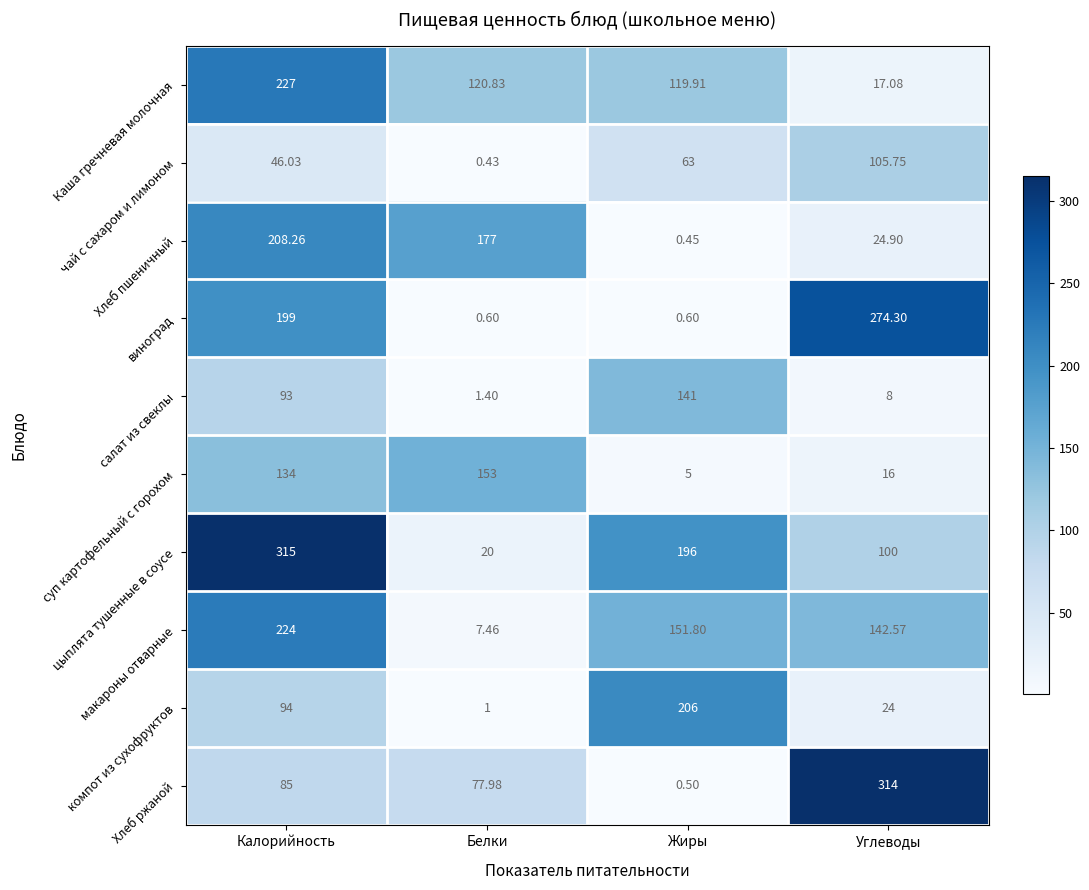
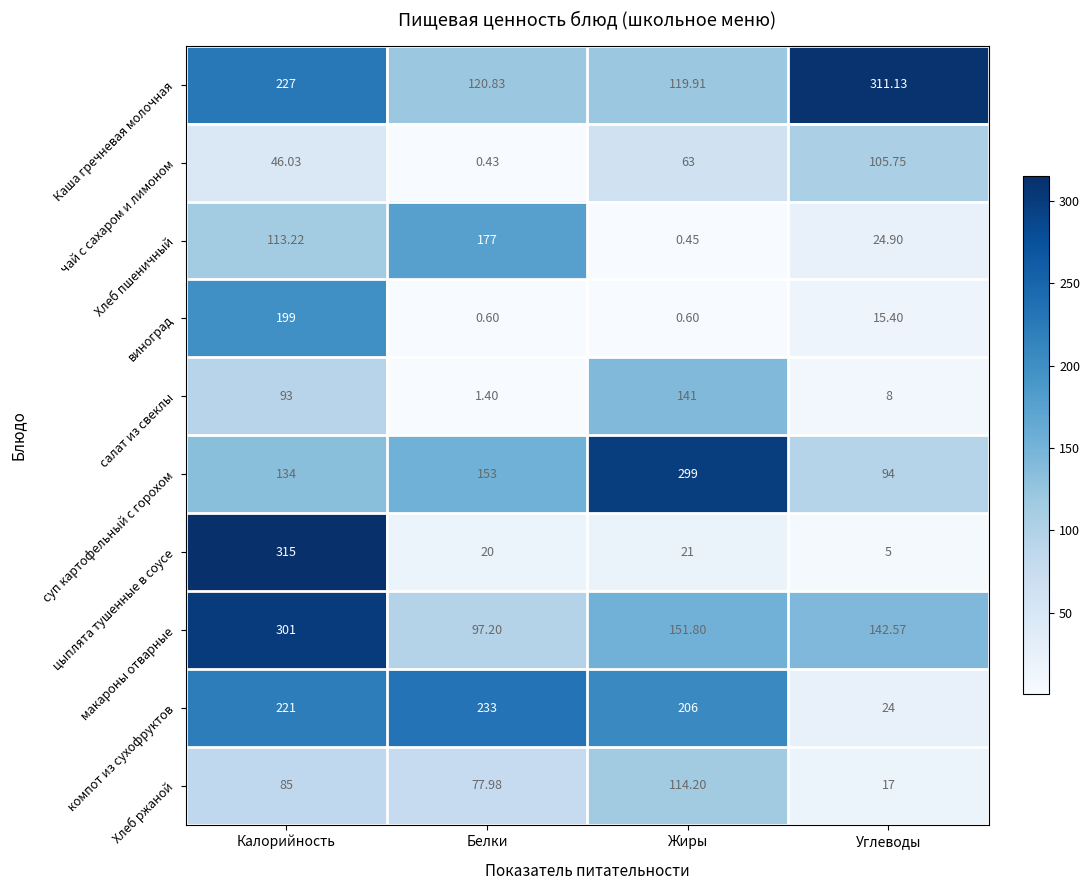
  {
    "Каша гречневая молочная": {
      "Калорийность": 227,
      "Белки": 120.83,
      "Жиры": 119.91,
-     "Углеводы": 17.08
+     "Углеводы": 311.13
    },
    "чай с сахаром и лимоном": {
      "Калорийность": 46.03,
      "Белки": 0.43,
      "Жиры": 63,
      "Углеводы": 105.75
    },
    "Хлеб пшеничный": {
-     "Калорийность": 208.26,
+     "Калорийность": 113.22,
      "Белки": 177,
      "Жиры": 0.45,
      "Углеводы": 24.90
    },
    "виноград": {
      "Калорийность": 199,
      "Белки": 0.60,
      "Жиры": 0.60,
-     "Углеводы": 274.30
+     "Углеводы": 15.40
    },
    "салат из свеклы": {
      "Калорийность": 93,
      "Белки": 1.40,
      "Жиры": 141,
      "Углеводы": 8
    },
    "суп картофельный с горохом": {
      "Калорийность": 134,
      "Белки": 153,
-     "Жиры": 5,
-     "Углеводы": 16
+     "Жиры": 299,
+     "Углеводы": 94
    },
    "цыплята тушенные в соусе": {
      "Калорийность": 315,
      "Белки": 20,
-     "Жиры": 196,
-     "Углеводы": 100
+     "Жиры": 21,
+     "Углеводы": 5
    },
    "макароны отварные": {
-     "Калорийность": 224,
-     "Белки": 7.46,
+     "Калорийность": 301,
+     "Белки": 97.20,
      "Жиры": 151.80,
      "Углеводы": 142.57
    },
    "компот из сухофруктов": {
-     "Калорийность": 94,
-     "Белки": 1,
+     "Калорийность": 221,
+     "Белки": 233,
      "Жиры": 206,
      "Углеводы": 24
    },
    "Хлеб ржаной": {
      "Калорийность": 85,
      "Белки": 77.98,
-     "Жиры": 0.50,
-     "Углеводы": 314
+     "Жиры": 114.20,
+     "Углеводы": 17
    }
  }
